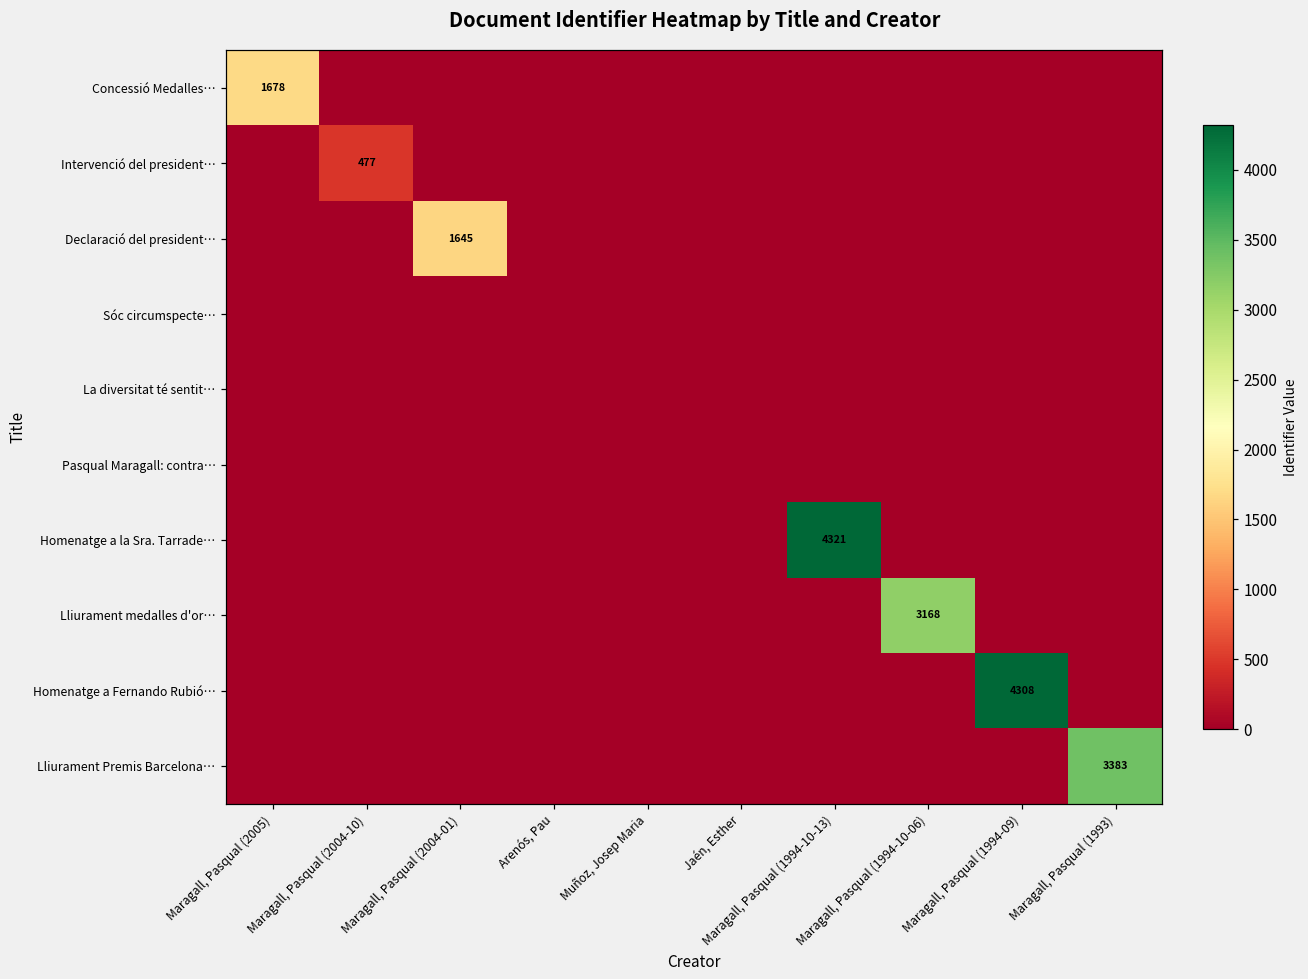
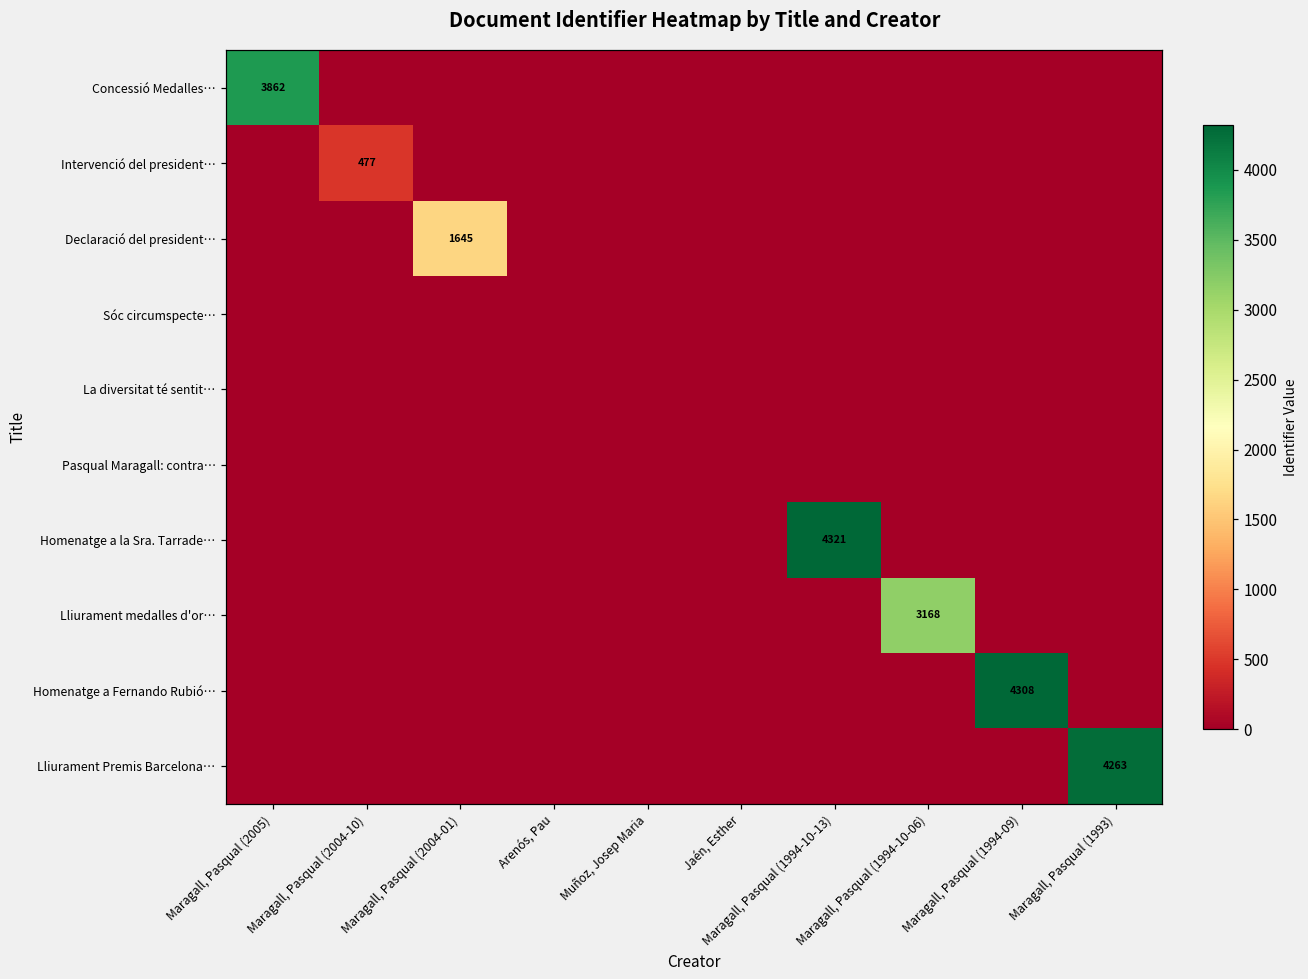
  {
    "Concessió Medalles…": {
-     "Maragall, Pasqual (2005)": 1678
+     "Maragall, Pasqual (2005)": 3862
    },
    "Intervenció del president…": {
      "Maragall, Pasqual (2004-10)": 477
    },
    "Declaració del president…": {
      "Maragall, Pasqual (2004-01)": 1645
    },
    "Homenatge a la Sra. Tarrade…": {
      "Maragall, Pasqual (1994-10-13)": 4321
    },
    "Lliurament medalles d'or…": {
      "Maragall, Pasqual (1994-10-06)": 3168
    },
    "Homenatge a Fernando Rubió…": {
      "Maragall, Pasqual (1994-09)": 4308
    },
    "Lliurament Premis Barcelona…": {
-     "Maragall, Pasqual (1993)": 3383
+     "Maragall, Pasqual (1993)": 4263
    }
  }
